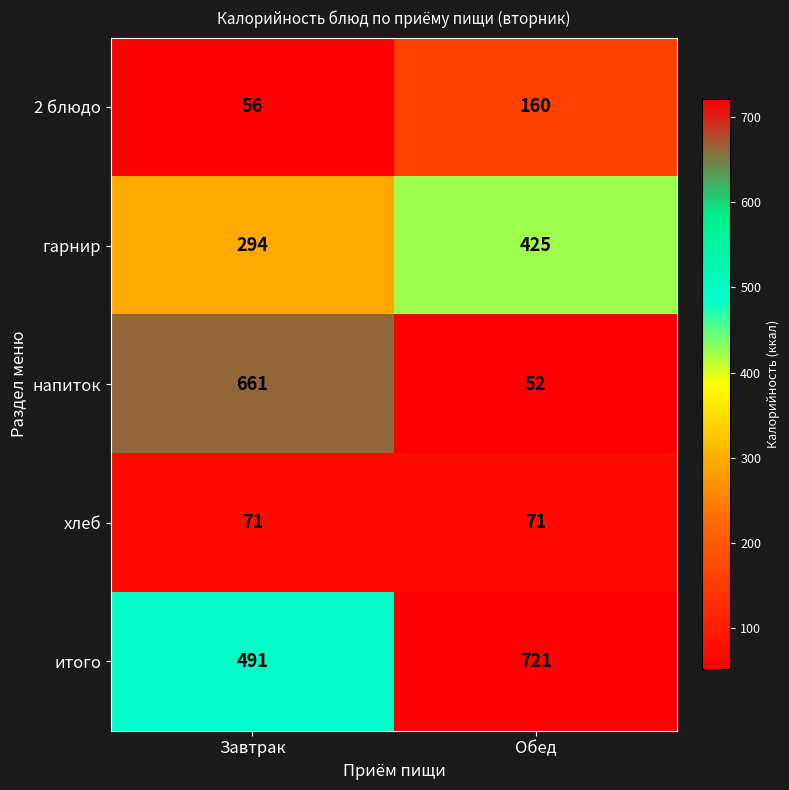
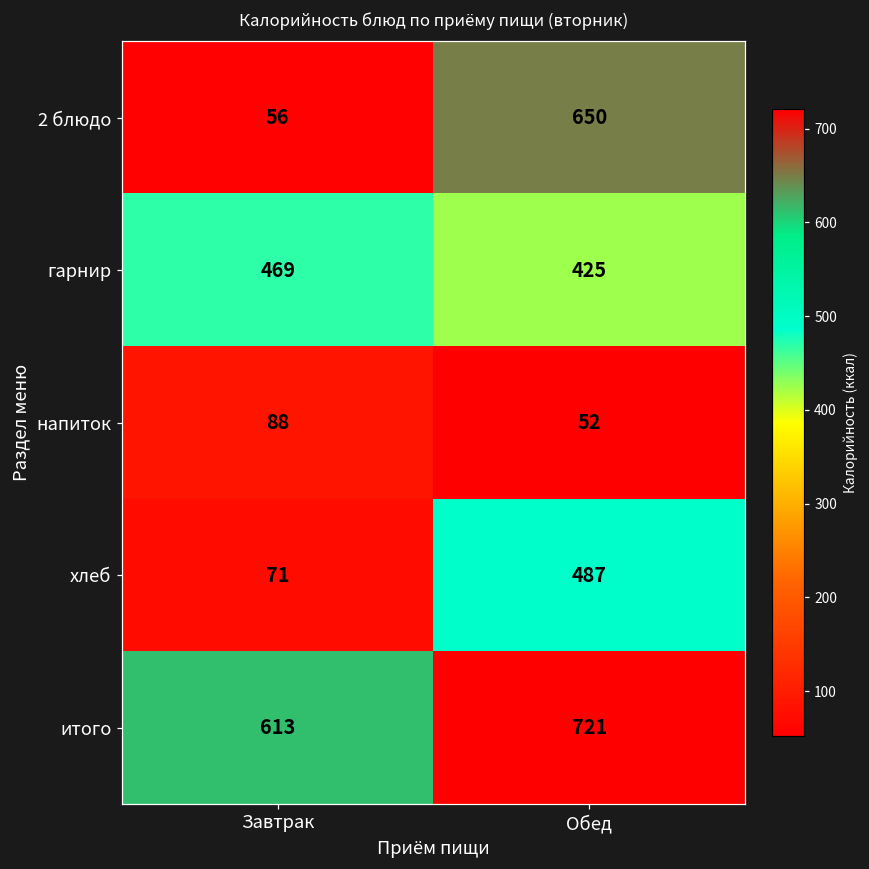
  {
    "2 блюдо": {
      "Завтрак": 56,
-     "Обед": 160
+     "Обед": 650
    },
    "гарнир": {
-     "Завтрак": 294,
+     "Завтрак": 469,
      "Обед": 425
    },
    "напиток": {
-     "Завтрак": 661,
+     "Завтрак": 88,
      "Обед": 52
    },
    "хлеб": {
      "Завтрак": 71,
-     "Обед": 71
+     "Обед": 487
    },
    "итого": {
-     "Завтрак": 491,
+     "Завтрак": 613,
      "Обед": 721
    }
  }
